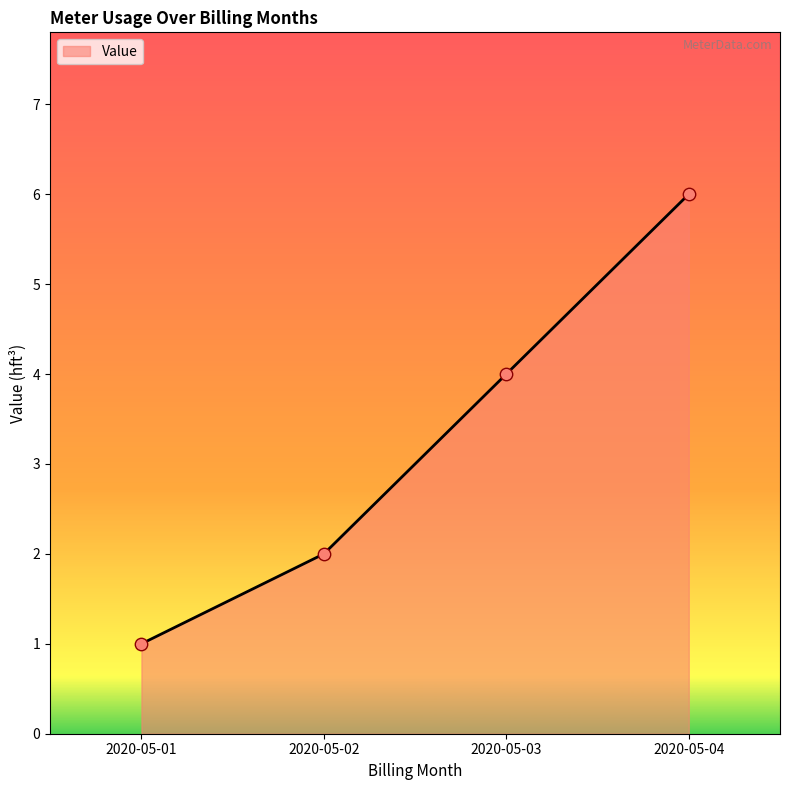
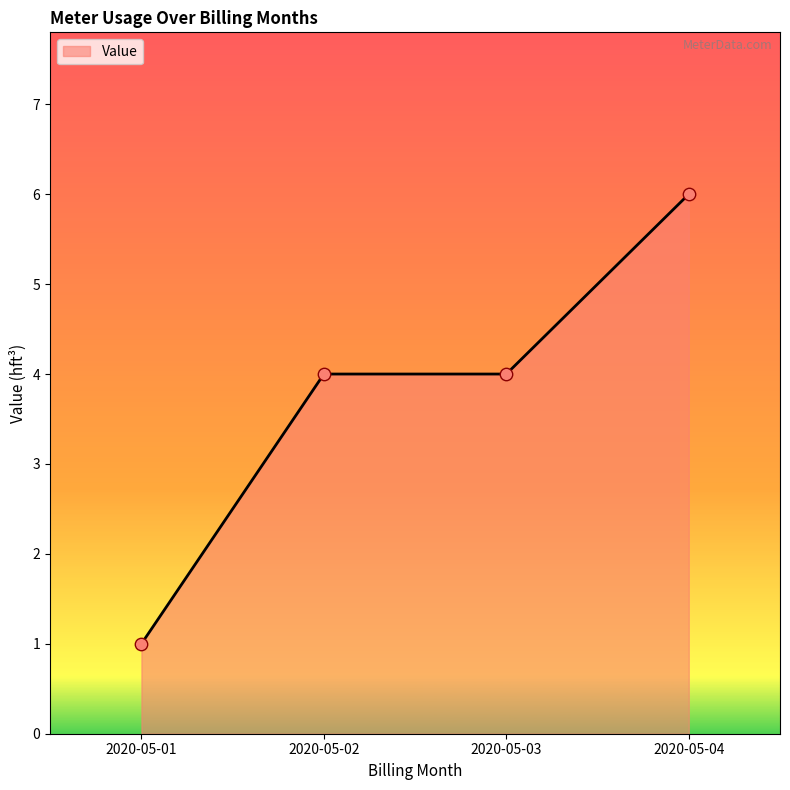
  {
    "2020-05-01": 1,
-   "2020-05-02": 2,
+   "2020-05-02": 4,
    "2020-05-03": 4,
    "2020-05-04": 6
  }
